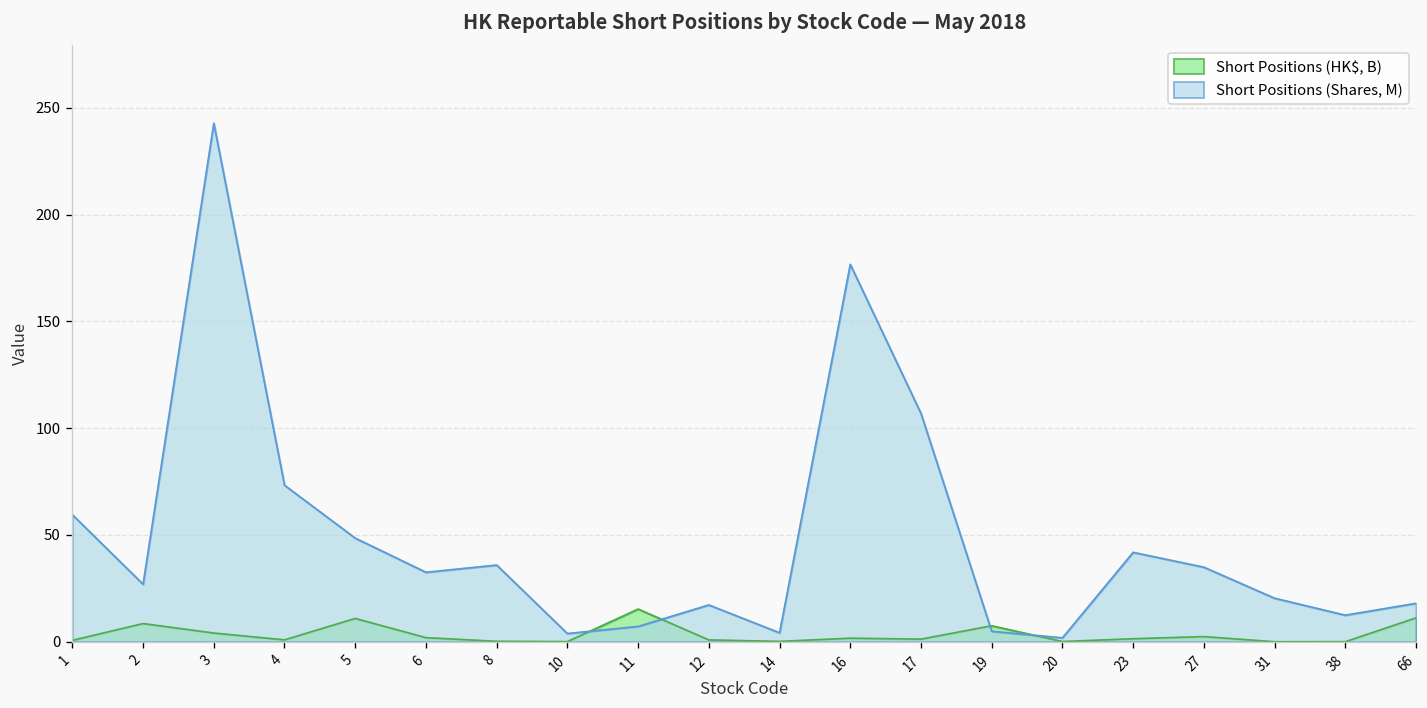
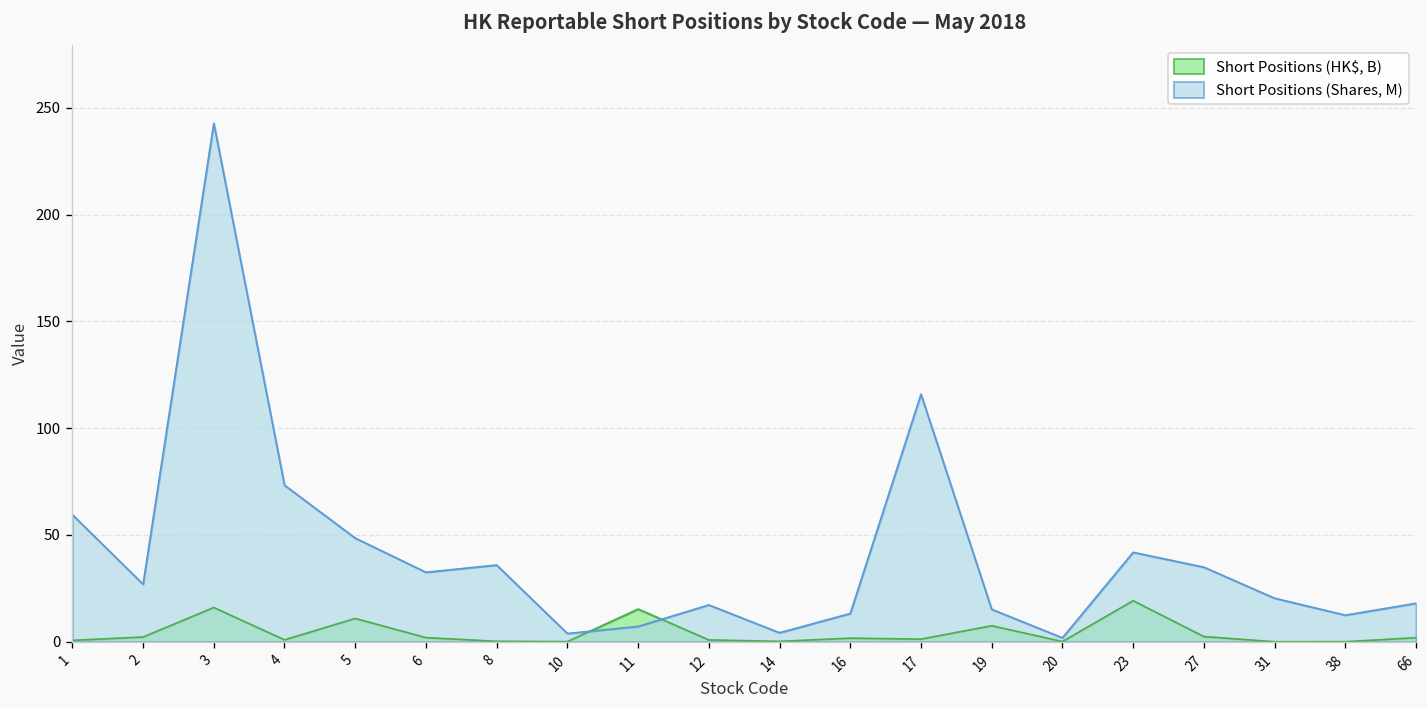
  {
    "Short Positions (HK$, B)": {
      "1": 1,
-     "2": 9,
-     "3": 4,
+     "2": 2,
+     "3": 16,
      "4": 1,
      "5": 11,
      "6": 2,
      "8": 0,
      "10": 0,
      "11": 15,
      "12": 1,
      "14": 0,
      "16": 2,
      "17": 1,
      "19": 8,
      "20": 0,
-     "23": 1,
+     "23": 19,
      "27": 2,
      "31": 0,
      "38": 0,
-     "66": 11
+     "66": 2
    },
    "Short Positions (Shares, M)": {
      "1": 59,
      "2": 27,
      "3": 243,
      "4": 73,
      "5": 49,
      "6": 33,
      "8": 36,
      "10": 4,
      "11": 7,
      "12": 17,
      "14": 4,
-     "16": 177,
-     "17": 107,
-     "19": 5,
+     "16": 13,
+     "17": 116,
+     "19": 15,
      "20": 2,
      "23": 42,
      "27": 35,
      "31": 20,
      "38": 12,
      "66": 18
    }
  }
